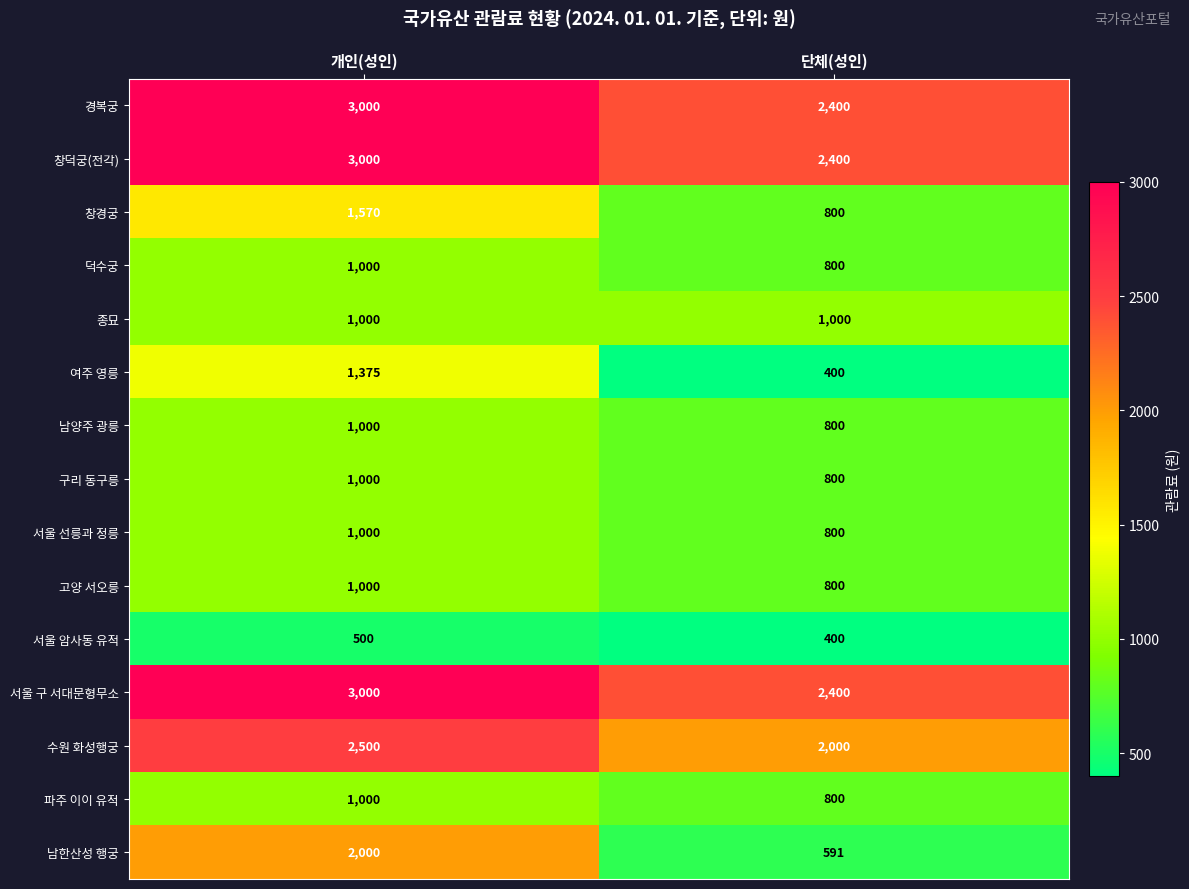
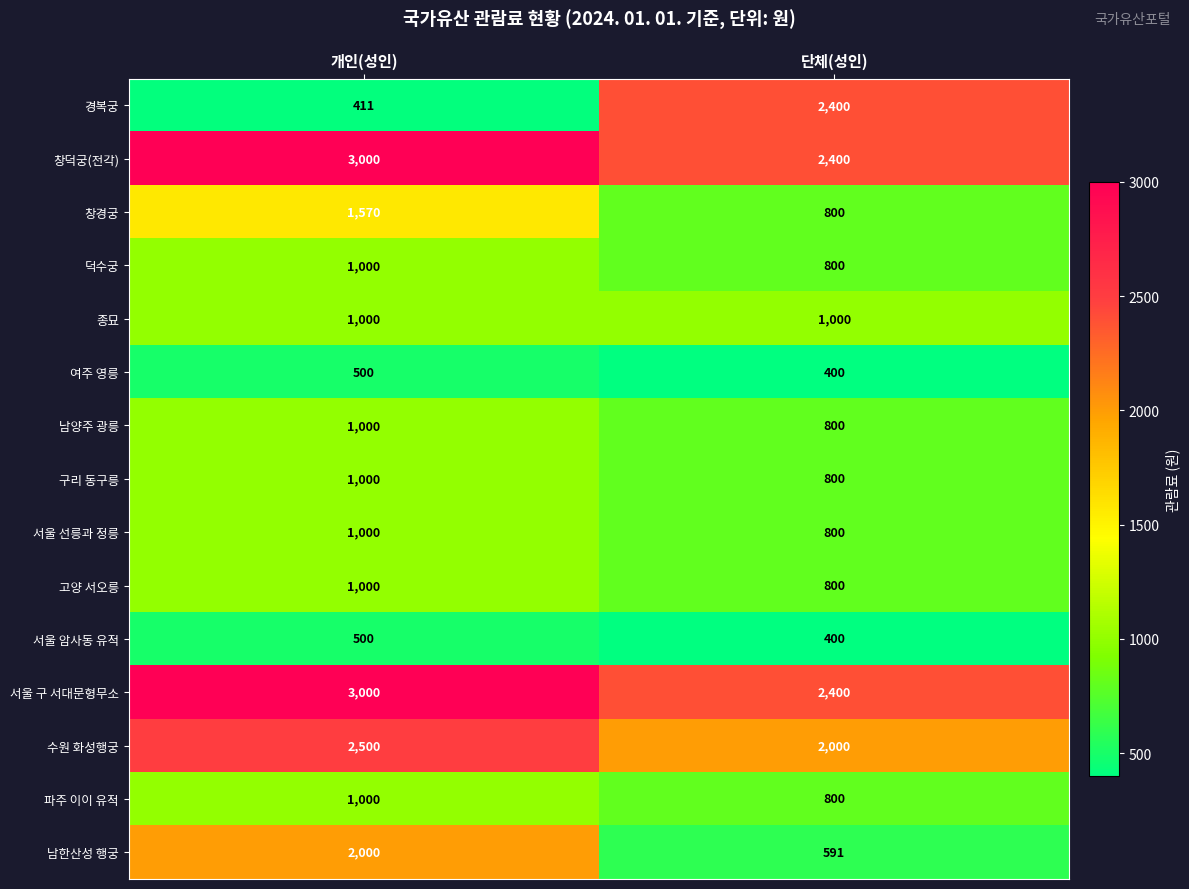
  {
    "경복궁": {
-     "개인(성인)": "3,000",
+     "개인(성인)": "411",
      "단체(성인)": "2,400"
    },
    "창덕궁(전각)": {
      "개인(성인)": "3,000",
      "단체(성인)": "2,400"
    },
    "창경궁": {
      "개인(성인)": "1,570",
      "단체(성인)": "800"
    },
    "덕수궁": {
      "개인(성인)": "1,000",
      "단체(성인)": "800"
    },
    "종묘": {
      "개인(성인)": "1,000",
      "단체(성인)": "1,000"
    },
    "여주 영릉": {
-     "개인(성인)": "1,375",
+     "개인(성인)": "500",
      "단체(성인)": "400"
    },
    "남양주 광릉": {
      "개인(성인)": "1,000",
      "단체(성인)": "800"
    },
    "구리 동구릉": {
      "개인(성인)": "1,000",
      "단체(성인)": "800"
    },
    "서울 선릉과 정릉": {
      "개인(성인)": "1,000",
      "단체(성인)": "800"
    },
    "고양 서오릉": {
      "개인(성인)": "1,000",
      "단체(성인)": "800"
    },
    "서울 암사동 유적": {
      "개인(성인)": "500",
      "단체(성인)": "400"
    },
    "서울 구 서대문형무소": {
      "개인(성인)": "3,000",
      "단체(성인)": "2,400"
    },
    "수원 화성행궁": {
      "개인(성인)": "2,500",
      "단체(성인)": "2,000"
    },
    "파주 이이 유적": {
      "개인(성인)": "1,000",
      "단체(성인)": "800"
    },
    "남한산성 행궁": {
      "개인(성인)": "2,000",
      "단체(성인)": "591"
    }
  }
